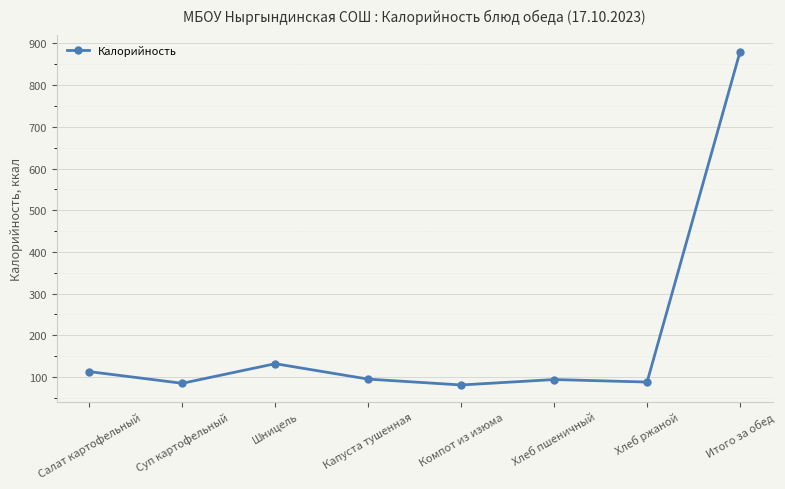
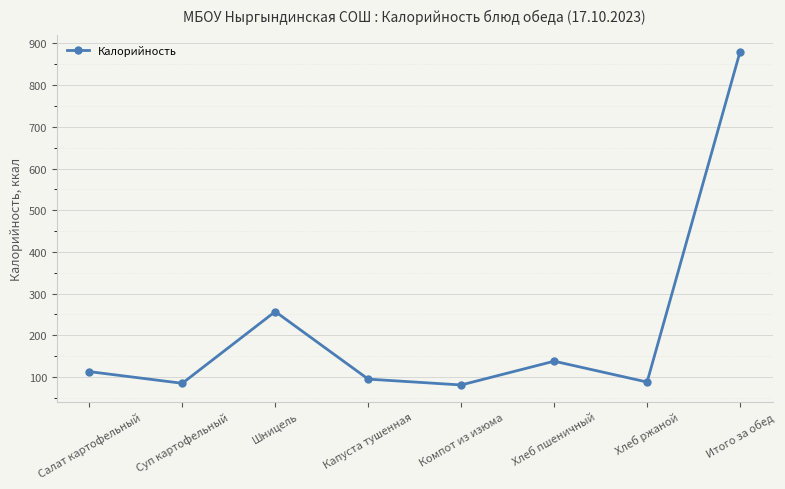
  {
    "Салат картофельный": 110,
    "Суп картофельный": 90,
-   "Шницель": 130,
+   "Шницель": 260,
    "Капуста тушенная": 100,
    "Компот из изюма": 80,
-   "Хлеб пшеничный": 90,
+   "Хлеб пшеничный": 140,
    "Хлеб ржаной": 90,
    "Итого за обед": 880
  }
